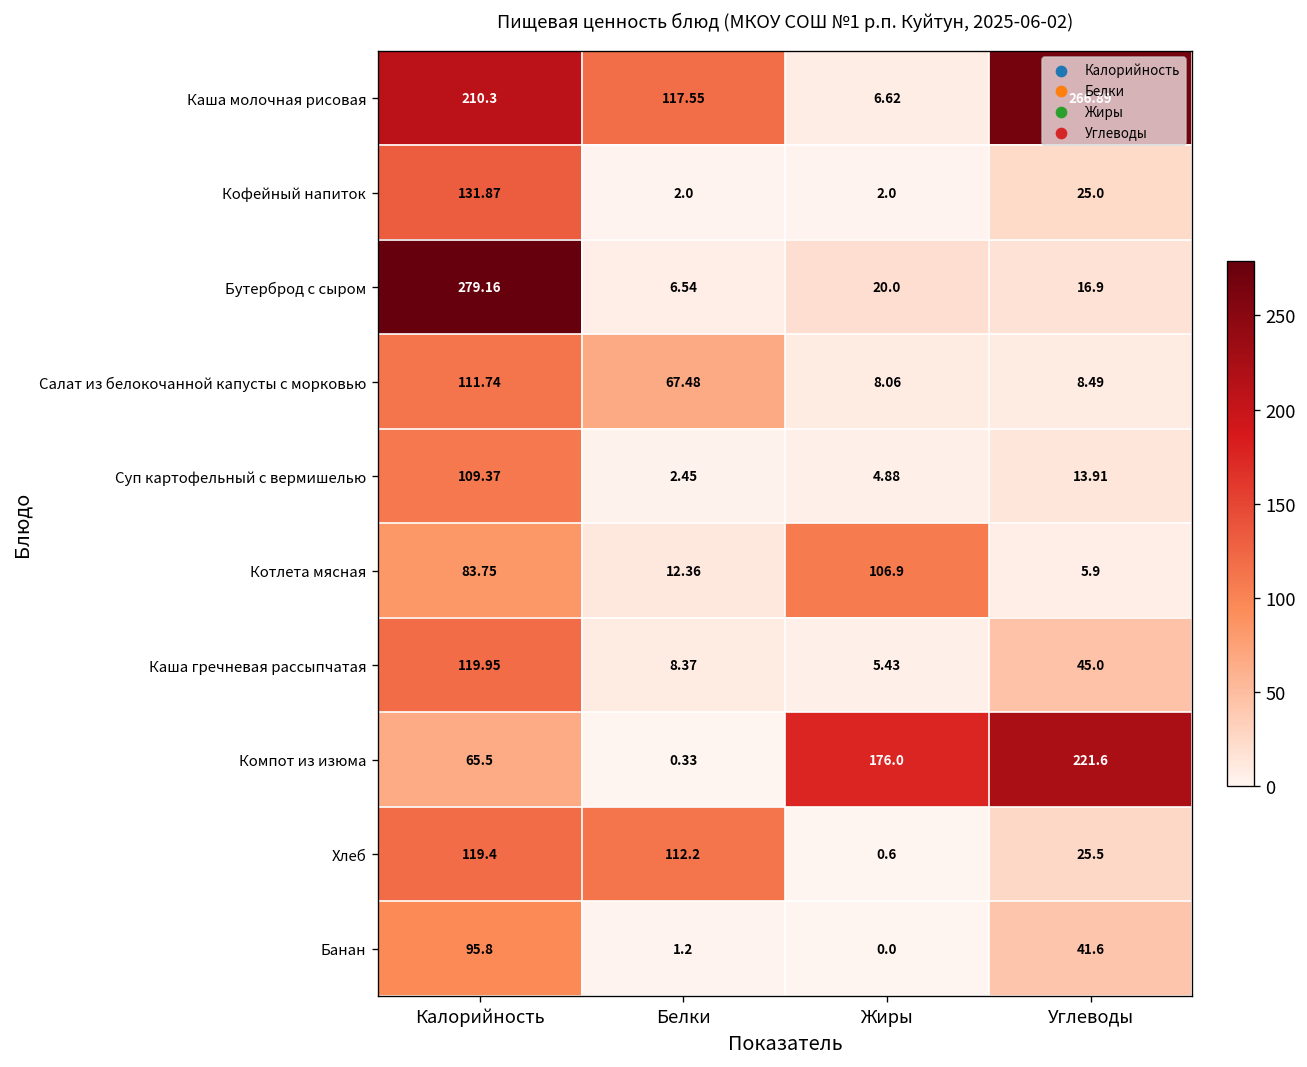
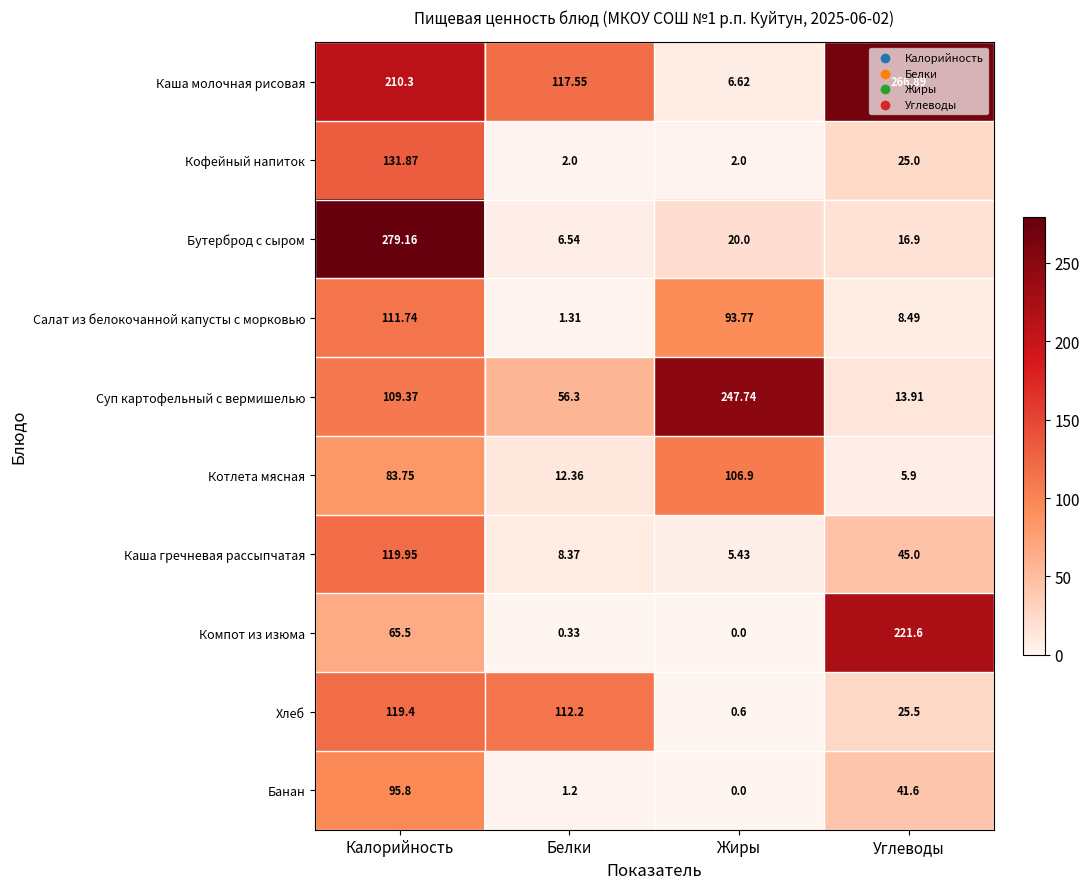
  {
    "Каша молочная рисовая": {
      "Калорийность": 210.3,
      "Белки": 117.55,
      "Жиры": 6.62
    },
    "Кофейный напиток": {
      "Калорийность": 131.87,
      "Белки": 2.0,
      "Жиры": 2.0,
      "Углеводы": 25.0
    },
    "Бутерброд с сыром": {
      "Калорийность": 279.16,
      "Белки": 6.54,
      "Жиры": 20.0,
      "Углеводы": 16.9
    },
    "Салат из белокочанной капусты с морковью": {
      "Калорийность": 111.74,
-     "Белки": 67.48,
-     "Жиры": 8.06,
+     "Белки": 1.31,
+     "Жиры": 93.77,
      "Углеводы": 8.49
    },
    "Суп картофельный с вермишелью": {
      "Калорийность": 109.37,
-     "Белки": 2.45,
-     "Жиры": 4.88,
+     "Белки": 56.3,
+     "Жиры": 247.74,
      "Углеводы": 13.91
    },
    "Котлета мясная": {
      "Калорийность": 83.75,
      "Белки": 12.36,
      "Жиры": 106.9,
      "Углеводы": 5.9
    },
    "Каша гречневая рассыпчатая": {
      "Калорийность": 119.95,
      "Белки": 8.37,
      "Жиры": 5.43,
      "Углеводы": 45.0
    },
    "Компот из изюма": {
      "Калорийность": 65.5,
      "Белки": 0.33,
-     "Жиры": 176.0,
+     "Жиры": 0.0,
      "Углеводы": 221.6
    },
    "Хлеб": {
      "Калорийность": 119.4,
      "Белки": 112.2,
      "Жиры": 0.6,
      "Углеводы": 25.5
    },
    "Банан": {
      "Калорийность": 95.8,
      "Белки": 1.2,
      "Жиры": 0.0,
      "Углеводы": 41.6
    }
  }
